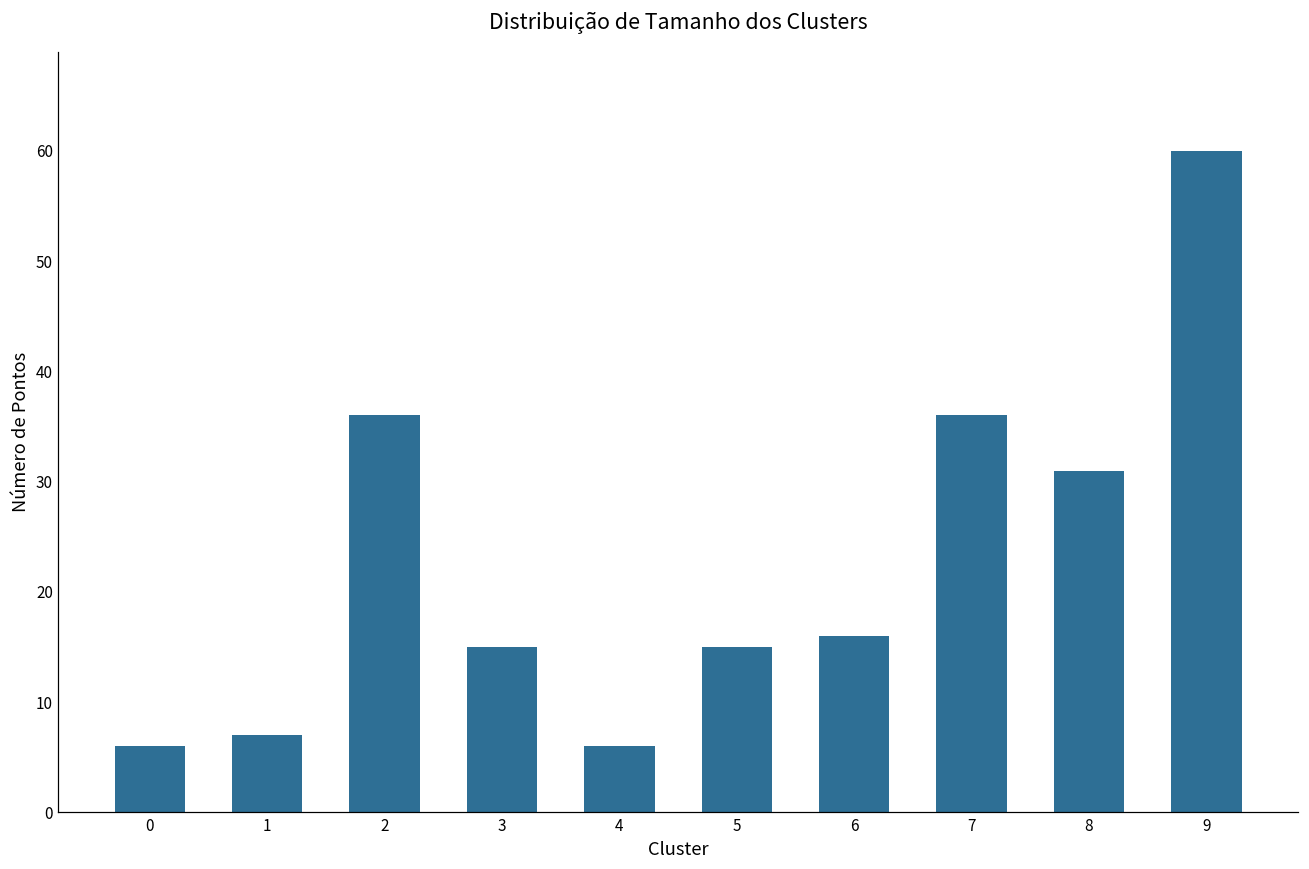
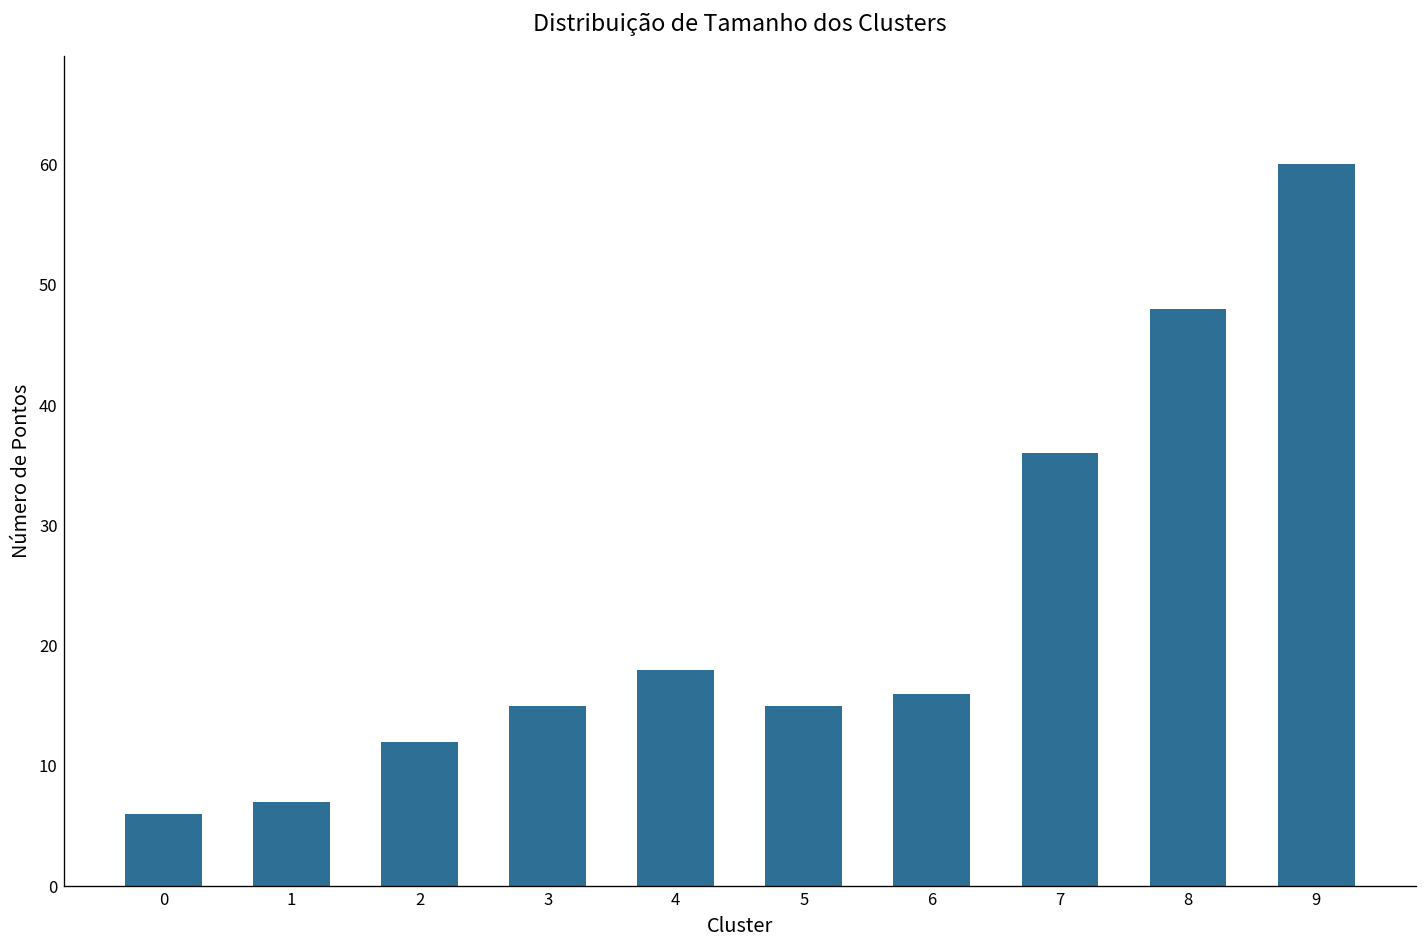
  {
    "0": 6,
    "1": 7,
-   "2": 36,
+   "2": 12,
    "3": 15,
-   "4": 6,
+   "4": 18,
    "5": 15,
    "6": 16,
    "7": 36,
-   "8": 31,
+   "8": 48,
    "9": 60
  }
